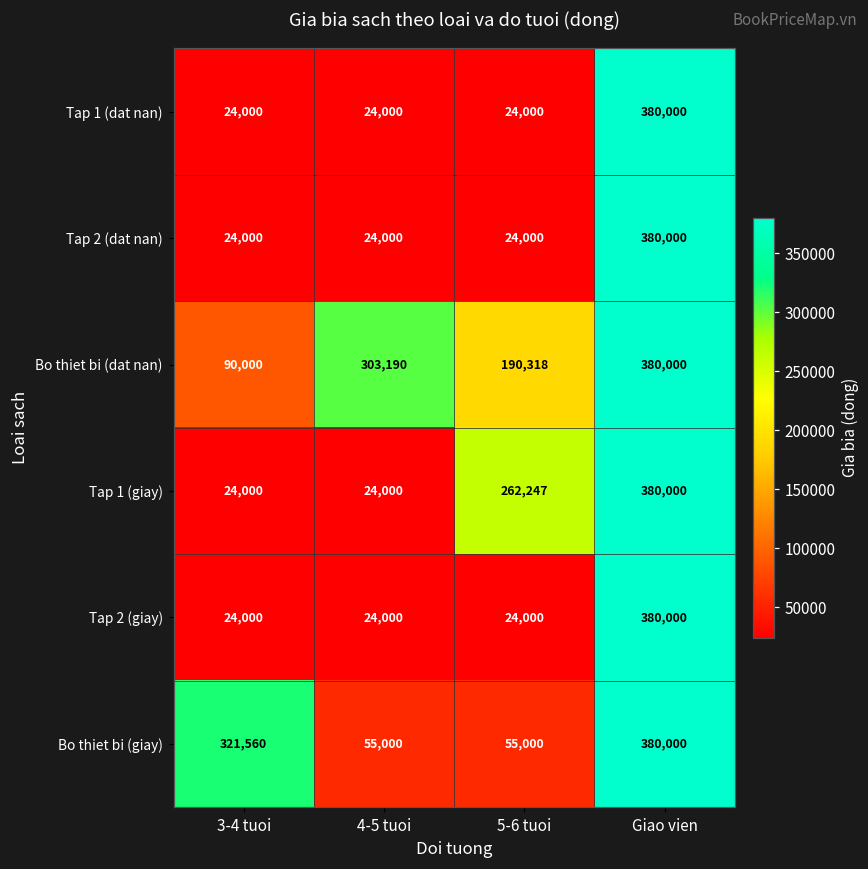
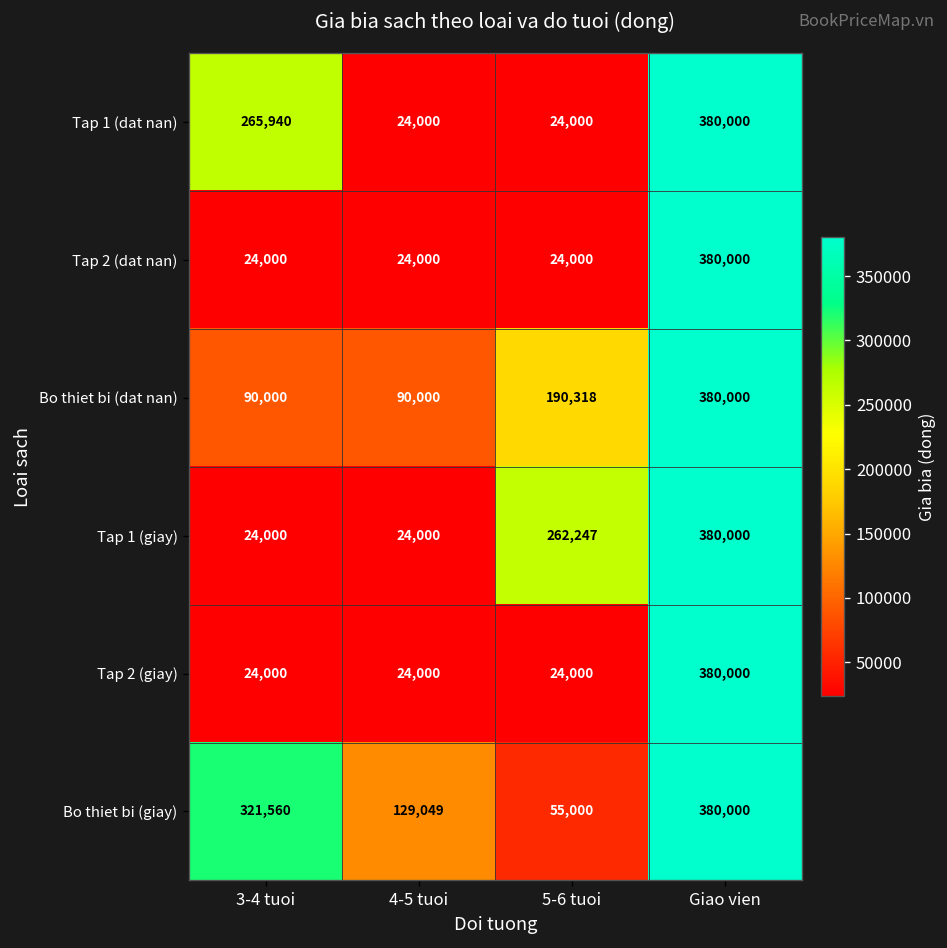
  {
    "Tap 1 (dat nan)": {
-     "3-4 tuoi": "24,000",
+     "3-4 tuoi": "265,940",
      "4-5 tuoi": "24,000",
      "5-6 tuoi": "24,000",
      "Giao vien": "380,000"
    },
    "Tap 2 (dat nan)": {
      "3-4 tuoi": "24,000",
      "4-5 tuoi": "24,000",
      "5-6 tuoi": "24,000",
      "Giao vien": "380,000"
    },
    "Bo thiet bi (dat nan)": {
      "3-4 tuoi": "90,000",
-     "4-5 tuoi": "303,190",
+     "4-5 tuoi": "90,000",
      "5-6 tuoi": "190,318",
      "Giao vien": "380,000"
    },
    "Tap 1 (giay)": {
      "3-4 tuoi": "24,000",
      "4-5 tuoi": "24,000",
      "5-6 tuoi": "262,247",
      "Giao vien": "380,000"
    },
    "Tap 2 (giay)": {
      "3-4 tuoi": "24,000",
      "4-5 tuoi": "24,000",
      "5-6 tuoi": "24,000",
      "Giao vien": "380,000"
    },
    "Bo thiet bi (giay)": {
      "3-4 tuoi": "321,560",
-     "4-5 tuoi": "55,000",
+     "4-5 tuoi": "129,049",
      "5-6 tuoi": "55,000",
      "Giao vien": "380,000"
    }
  }
